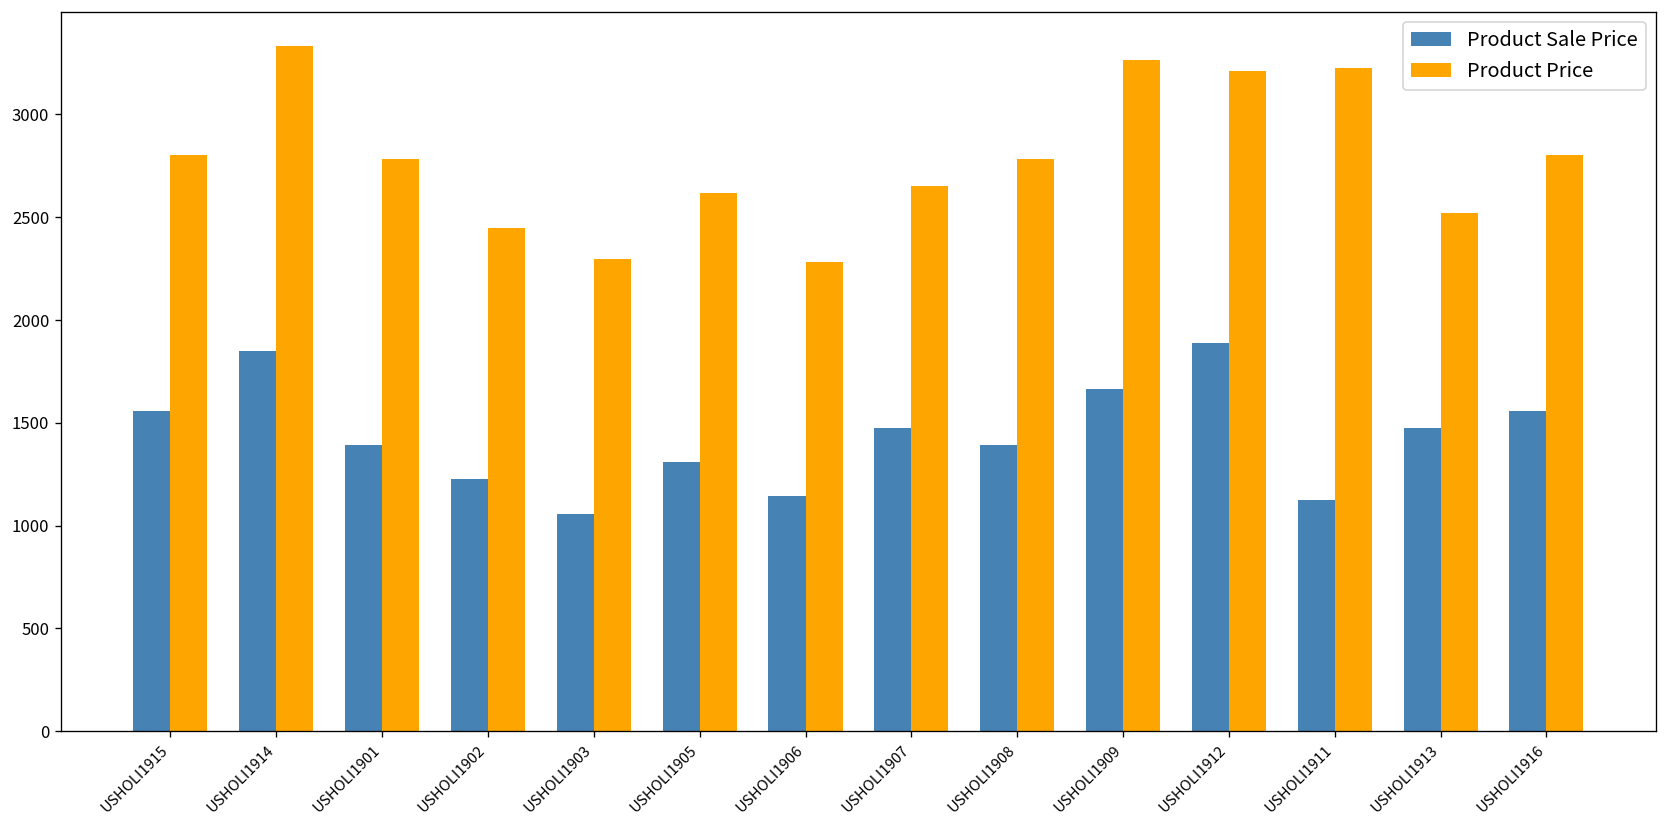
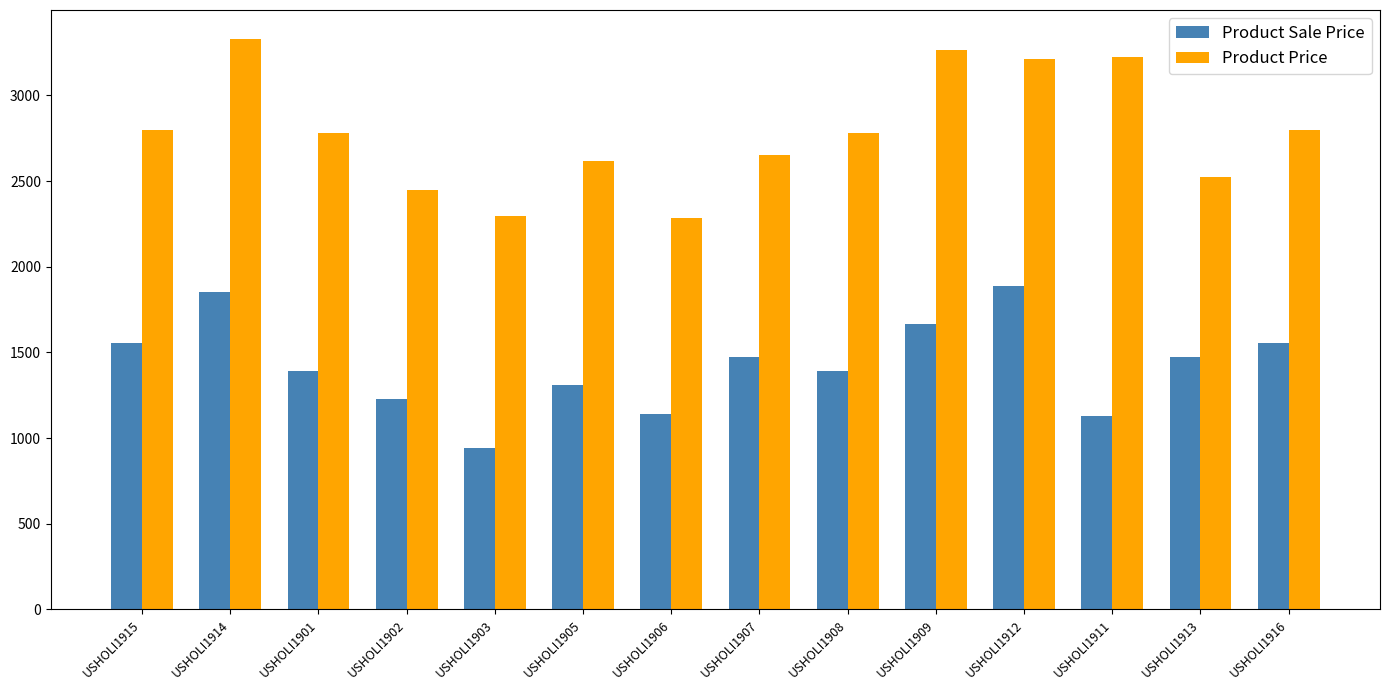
  {
    "Product Sale Price": {
      "USHOLI1915": 1560,
      "USHOLI1914": 1850,
      "USHOLI1901": 1390,
      "USHOLI1902": 1230,
-     "USHOLI1903": 1060,
+     "USHOLI1903": 940,
      "USHOLI1905": 1310,
      "USHOLI1906": 1140,
      "USHOLI1907": 1470,
      "USHOLI1908": 1390,
      "USHOLI1909": 1670,
      "USHOLI1912": 1890,
      "USHOLI1911": 1130,
      "USHOLI1913": 1470,
      "USHOLI1916": 1560
    },
    "Product Price": {
      "USHOLI1915": 2800,
      "USHOLI1914": 3330,
      "USHOLI1901": 2780,
      "USHOLI1902": 2450,
      "USHOLI1903": 2300,
      "USHOLI1905": 2620,
      "USHOLI1906": 2280,
      "USHOLI1907": 2650,
      "USHOLI1908": 2780,
      "USHOLI1909": 3260,
      "USHOLI1912": 3210,
      "USHOLI1911": 3230,
      "USHOLI1913": 2520,
      "USHOLI1916": 2800
    }
  }
